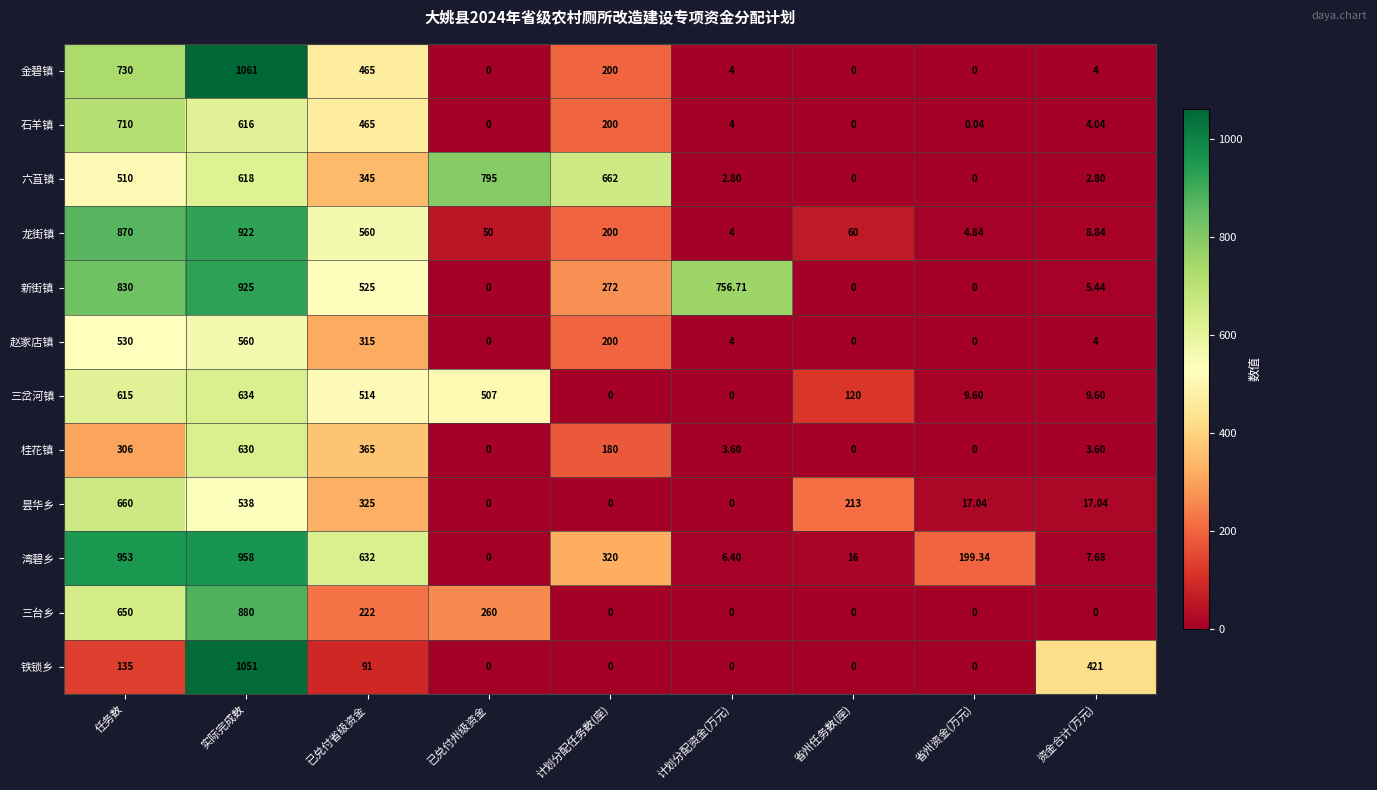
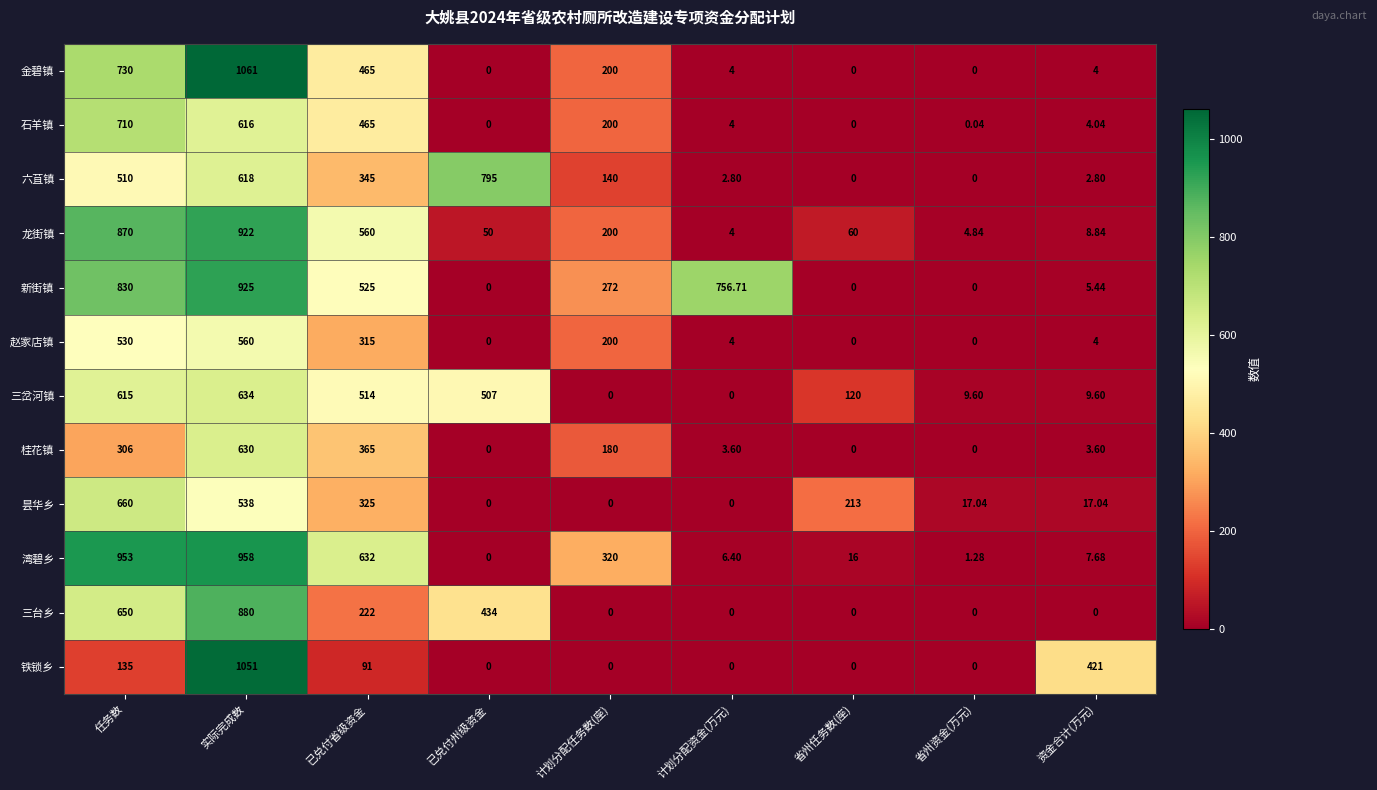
  {
    "金碧镇": {
      "任务数": 730,
      "实际完成数": 1061,
      "已兑付省级资金": 465,
      "已兑付州级资金": 0,
      "计划分配任务数(座)": 200,
      "计划分配资金(万元)": 4,
      "省州任务数(座)": 0,
      "省州资金(万元)": 0,
      "资金合计(万元)": 4
    },
    "石羊镇": {
      "任务数": 710,
      "实际完成数": 616,
      "已兑付省级资金": 465,
      "已兑付州级资金": 0,
      "计划分配任务数(座)": 200,
      "计划分配资金(万元)": 4,
      "省州任务数(座)": 0,
      "省州资金(万元)": 0.04,
      "资金合计(万元)": 4.04
    },
    "六苴镇": {
      "任务数": 510,
      "实际完成数": 618,
      "已兑付省级资金": 345,
      "已兑付州级资金": 795,
-     "计划分配任务数(座)": 662,
+     "计划分配任务数(座)": 140,
      "计划分配资金(万元)": 2.80,
      "省州任务数(座)": 0,
      "省州资金(万元)": 0,
      "资金合计(万元)": 2.80
    },
    "龙街镇": {
      "任务数": 870,
      "实际完成数": 922,
      "已兑付省级资金": 560,
      "已兑付州级资金": 50,
      "计划分配任务数(座)": 200,
      "计划分配资金(万元)": 4,
      "省州任务数(座)": 60,
      "省州资金(万元)": 4.84,
      "资金合计(万元)": 8.84
    },
    "新街镇": {
      "任务数": 830,
      "实际完成数": 925,
      "已兑付省级资金": 525,
      "已兑付州级资金": 0,
      "计划分配任务数(座)": 272,
      "计划分配资金(万元)": 756.71,
      "省州任务数(座)": 0,
      "省州资金(万元)": 0,
      "资金合计(万元)": 5.44
    },
    "赵家店镇": {
      "任务数": 530,
      "实际完成数": 560,
      "已兑付省级资金": 315,
      "已兑付州级资金": 0,
      "计划分配任务数(座)": 200,
      "计划分配资金(万元)": 4,
      "省州任务数(座)": 0,
      "省州资金(万元)": 0,
      "资金合计(万元)": 4
    },
    "三岔河镇": {
      "任务数": 615,
      "实际完成数": 634,
      "已兑付省级资金": 514,
      "已兑付州级资金": 507,
      "计划分配任务数(座)": 0,
      "计划分配资金(万元)": 0,
      "省州任务数(座)": 120,
      "省州资金(万元)": 9.60,
      "资金合计(万元)": 9.60
    },
    "桂花镇": {
      "任务数": 306,
      "实际完成数": 630,
      "已兑付省级资金": 365,
      "已兑付州级资金": 0,
      "计划分配任务数(座)": 180,
      "计划分配资金(万元)": 3.60,
      "省州任务数(座)": 0,
      "省州资金(万元)": 0,
      "资金合计(万元)": 3.60
    },
    "昙华乡": {
      "任务数": 660,
      "实际完成数": 538,
      "已兑付省级资金": 325,
      "已兑付州级资金": 0,
      "计划分配任务数(座)": 0,
      "计划分配资金(万元)": 0,
      "省州任务数(座)": 213,
      "省州资金(万元)": 17.04,
      "资金合计(万元)": 17.04
    },
    "湾碧乡": {
      "任务数": 953,
      "实际完成数": 958,
      "已兑付省级资金": 632,
      "已兑付州级资金": 0,
      "计划分配任务数(座)": 320,
      "计划分配资金(万元)": 6.40,
      "省州任务数(座)": 16,
-     "省州资金(万元)": 199.34,
+     "省州资金(万元)": 1.28,
      "资金合计(万元)": 7.68
    },
    "三台乡": {
      "任务数": 650,
      "实际完成数": 880,
      "已兑付省级资金": 222,
-     "已兑付州级资金": 260,
+     "已兑付州级资金": 434,
      "计划分配任务数(座)": 0,
      "计划分配资金(万元)": 0,
      "省州任务数(座)": 0,
      "省州资金(万元)": 0,
      "资金合计(万元)": 0
    },
    "铁锁乡": {
      "任务数": 135,
      "实际完成数": 1051,
      "已兑付省级资金": 91,
      "已兑付州级资金": 0,
      "计划分配任务数(座)": 0,
      "计划分配资金(万元)": 0,
      "省州任务数(座)": 0,
      "省州资金(万元)": 0,
      "资金合计(万元)": 421
    }
  }
